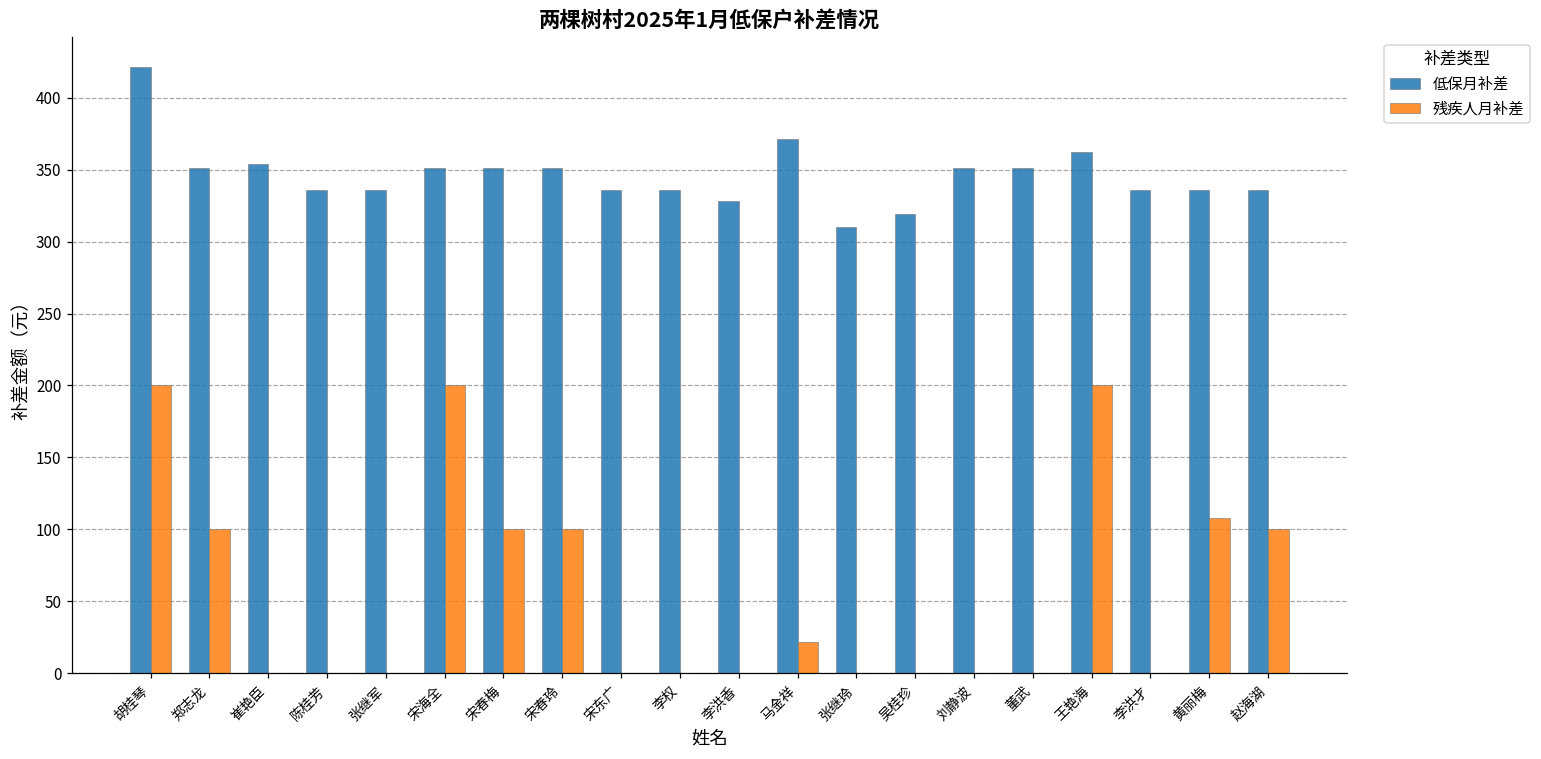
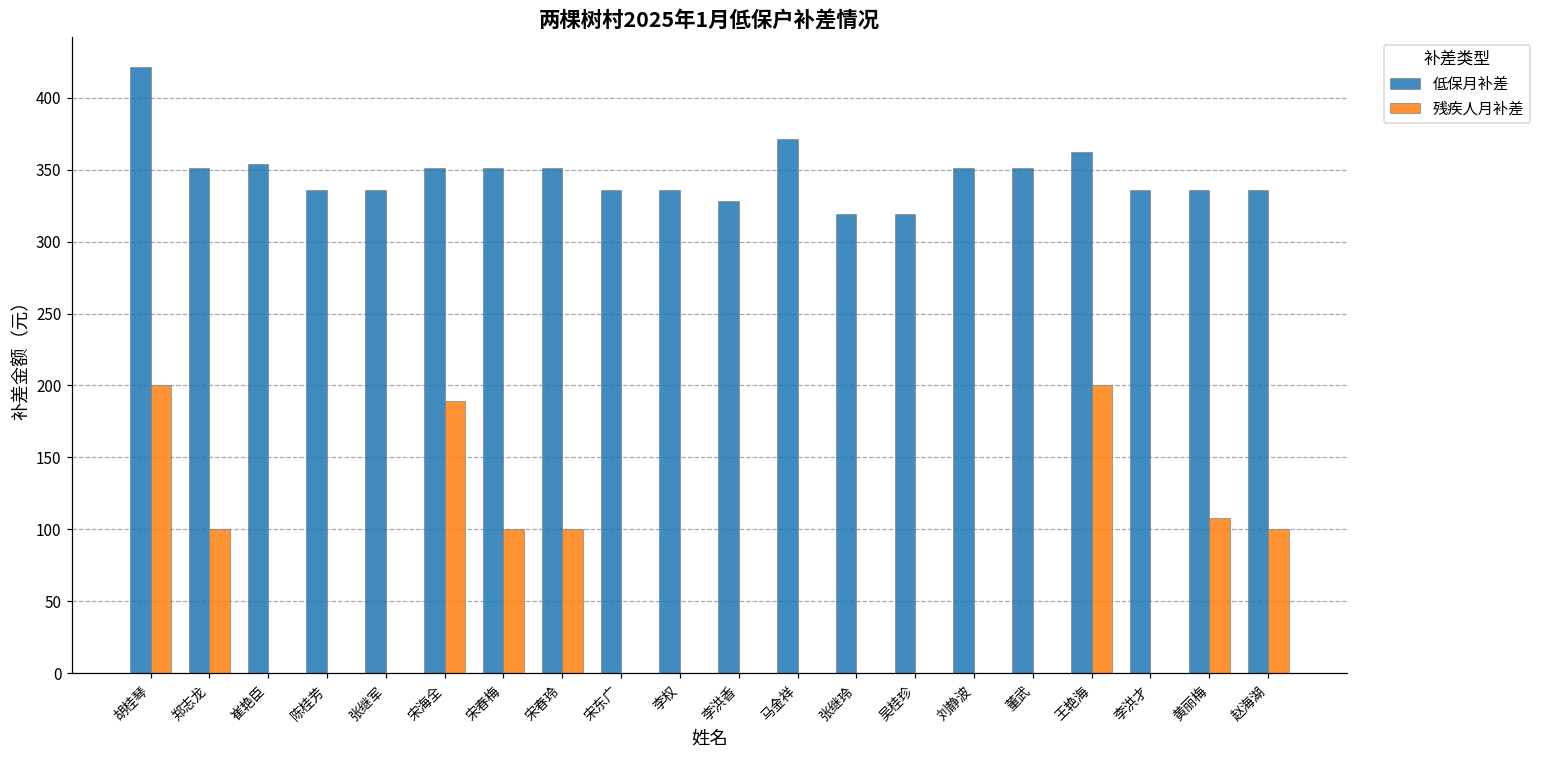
  {
    "低保月补差": {
      "胡桂琴": 421,
      "郑志龙": 351,
      "崔艳臣": 354,
      "陈桂芳": 336,
      "张继军": 336,
      "宋海全": 351,
      "宋春梅": 351,
      "宋春玲": 351,
      "宋东广": 336,
      "李权": 336,
      "李洪香": 328,
      "马金祥": 371,
-     "张继玲": 310,
+     "张继玲": 319,
      "吴桂珍": 319,
      "刘静波": 351,
      "董武": 351,
      "王艳海": 362,
      "李洪才": 336,
      "黄丽梅": 336,
      "赵海湖": 336
    },
    "残疾人月补差": {
      "胡桂琴": 200,
      "郑志龙": 100,
      "崔艳臣": 0,
      "陈桂芳": 0,
      "张继军": 0,
-     "宋海全": 200,
+     "宋海全": 189,
      "宋春梅": 100,
      "宋春玲": 100,
      "宋东广": 0,
      "李权": 0,
      "李洪香": 0,
-     "马金祥": 22,
+     "马金祥": 0,
      "张继玲": 0,
      "吴桂珍": 0,
      "刘静波": 0,
      "董武": 0,
      "王艳海": 200,
      "李洪才": 0,
      "黄丽梅": 108,
      "赵海湖": 100
    }
  }
